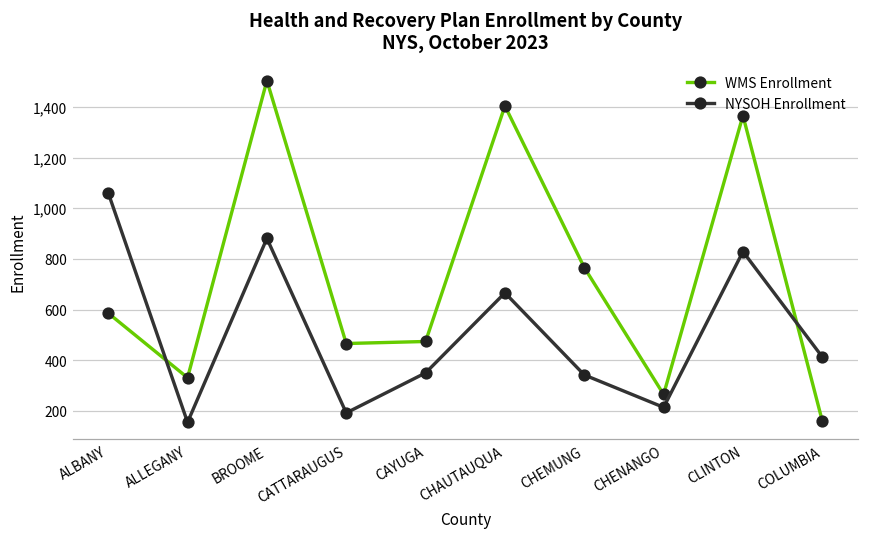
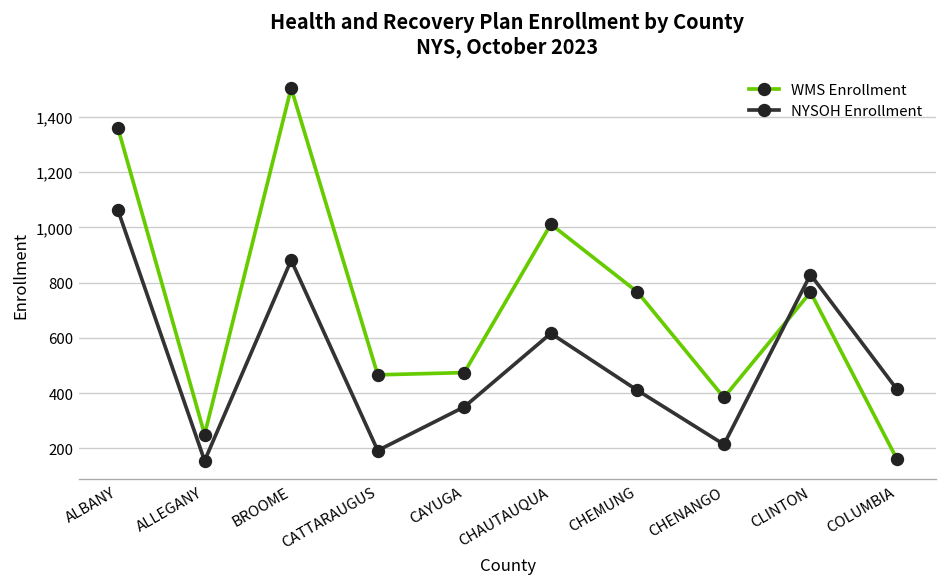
  {
    "WMS Enrollment": {
-     "ALBANY": "590",
-     "ALLEGANY": "330",
+     "ALBANY": "1,360",
+     "ALLEGANY": "250",
      "BROOME": "1,500",
      "CATTARAUGUS": "470",
      "CAYUGA": "470",
-     "CHAUTAUQUA": "1,400",
+     "CHAUTAUQUA": "1,010",
      "CHEMUNG": "770",
-     "CHENANGO": "270",
-     "CLINTON": "1,370",
+     "CHENANGO": "380",
+     "CLINTON": "770",
      "COLUMBIA": "160"
    },
    "NYSOH Enrollment": {
      "ALBANY": "1,060",
      "ALLEGANY": "160",
      "BROOME": "880",
      "CATTARAUGUS": "190",
      "CAYUGA": "350",
-     "CHAUTAUQUA": "670",
-     "CHEMUNG": "340",
+     "CHAUTAUQUA": "620",
+     "CHEMUNG": "410",
      "CHENANGO": "210",
      "CLINTON": "830",
      "COLUMBIA": "410"
    }
  }
